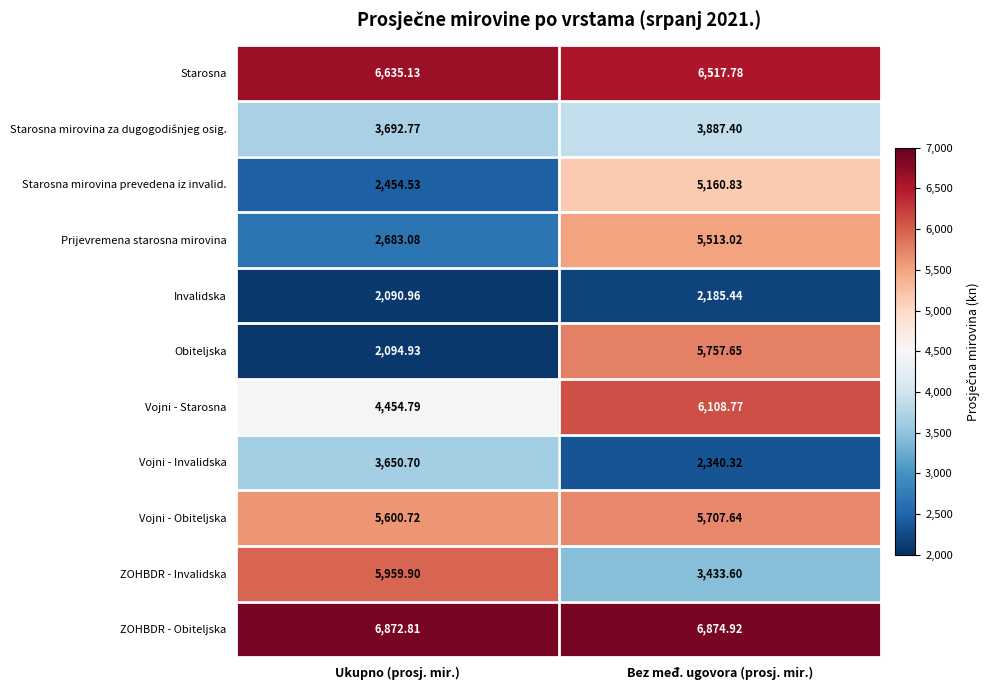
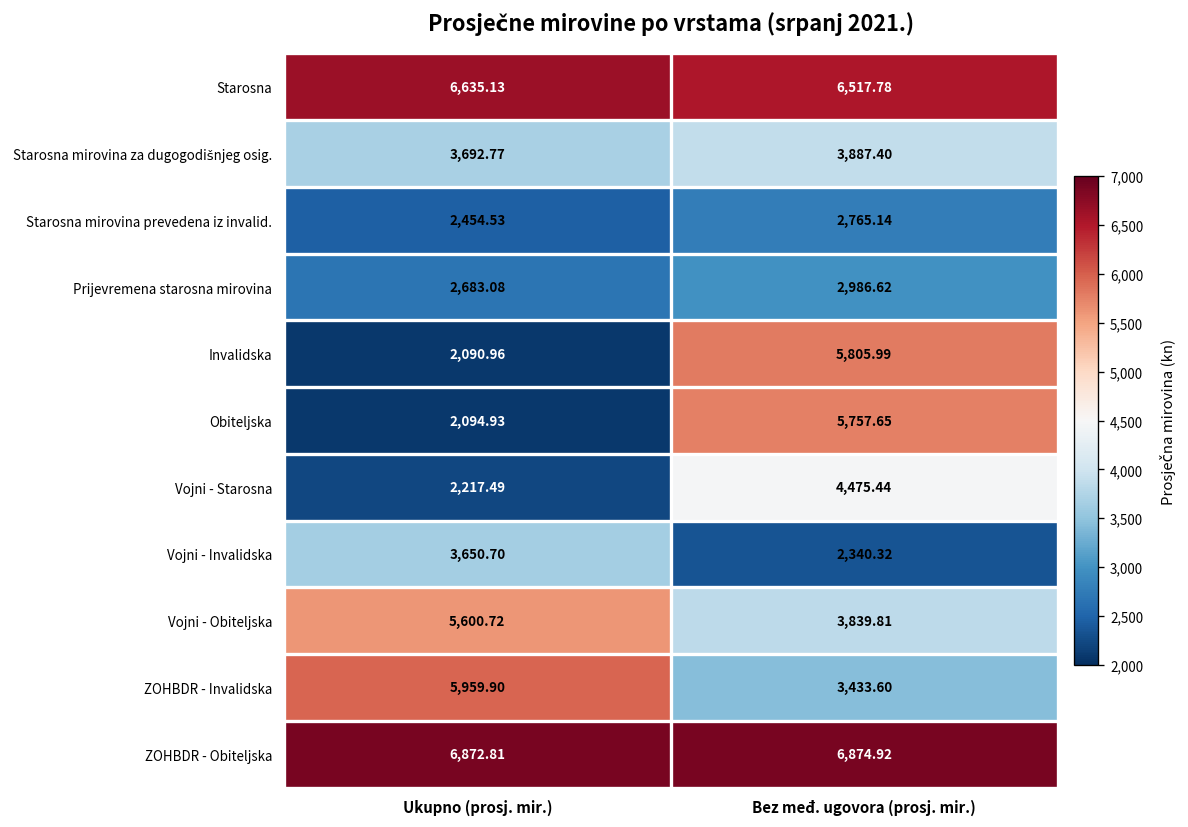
  {
    "Starosna": {
      "Ukupno (prosj. mir.)": "6,635.13",
      "Bez međ. ugovora (prosj. mir.)": "6,517.78"
    },
    "Starosna mirovina za dugogodišnjeg osig.": {
      "Ukupno (prosj. mir.)": "3,692.77",
      "Bez međ. ugovora (prosj. mir.)": "3,887.40"
    },
    "Starosna mirovina prevedena iz invalid.": {
      "Ukupno (prosj. mir.)": "2,454.53",
-     "Bez međ. ugovora (prosj. mir.)": "5,160.83"
+     "Bez međ. ugovora (prosj. mir.)": "2,765.14"
    },
    "Prijevremena starosna mirovina": {
      "Ukupno (prosj. mir.)": "2,683.08",
-     "Bez međ. ugovora (prosj. mir.)": "5,513.02"
+     "Bez međ. ugovora (prosj. mir.)": "2,986.62"
    },
    "Invalidska": {
      "Ukupno (prosj. mir.)": "2,090.96",
-     "Bez međ. ugovora (prosj. mir.)": "2,185.44"
+     "Bez međ. ugovora (prosj. mir.)": "5,805.99"
    },
    "Obiteljska": {
      "Ukupno (prosj. mir.)": "2,094.93",
      "Bez međ. ugovora (prosj. mir.)": "5,757.65"
    },
    "Vojni - Starosna": {
-     "Ukupno (prosj. mir.)": "4,454.79",
-     "Bez međ. ugovora (prosj. mir.)": "6,108.77"
+     "Ukupno (prosj. mir.)": "2,217.49",
+     "Bez međ. ugovora (prosj. mir.)": "4,475.44"
    },
    "Vojni - Invalidska": {
      "Ukupno (prosj. mir.)": "3,650.70",
      "Bez međ. ugovora (prosj. mir.)": "2,340.32"
    },
    "Vojni - Obiteljska": {
      "Ukupno (prosj. mir.)": "5,600.72",
-     "Bez međ. ugovora (prosj. mir.)": "5,707.64"
+     "Bez međ. ugovora (prosj. mir.)": "3,839.81"
    },
    "ZOHBDR - Invalidska": {
      "Ukupno (prosj. mir.)": "5,959.90",
      "Bez međ. ugovora (prosj. mir.)": "3,433.60"
    },
    "ZOHBDR - Obiteljska": {
      "Ukupno (prosj. mir.)": "6,872.81",
      "Bez međ. ugovora (prosj. mir.)": "6,874.92"
    }
  }
